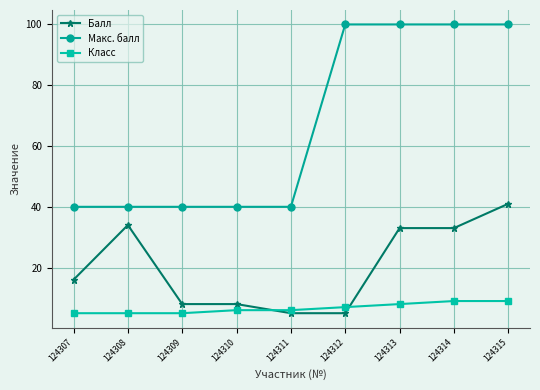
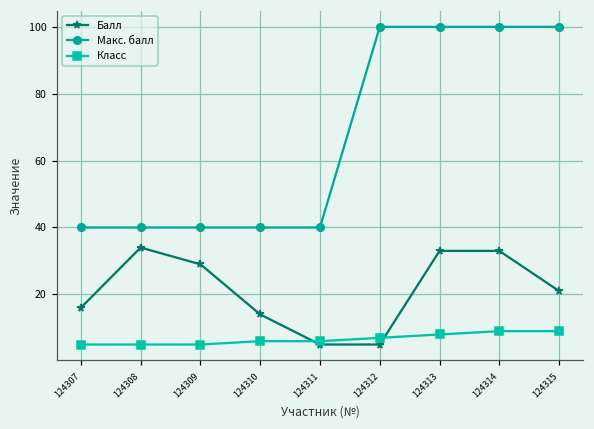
  {
    "Балл": {
      "124307": 16,
      "124308": 34,
-     "124309": 8,
-     "124310": 8,
+     "124309": 29,
+     "124310": 14,
      "124311": 5,
      "124312": 5,
      "124313": 33,
      "124314": 33,
-     "124315": 41
+     "124315": 21
    }
  }
